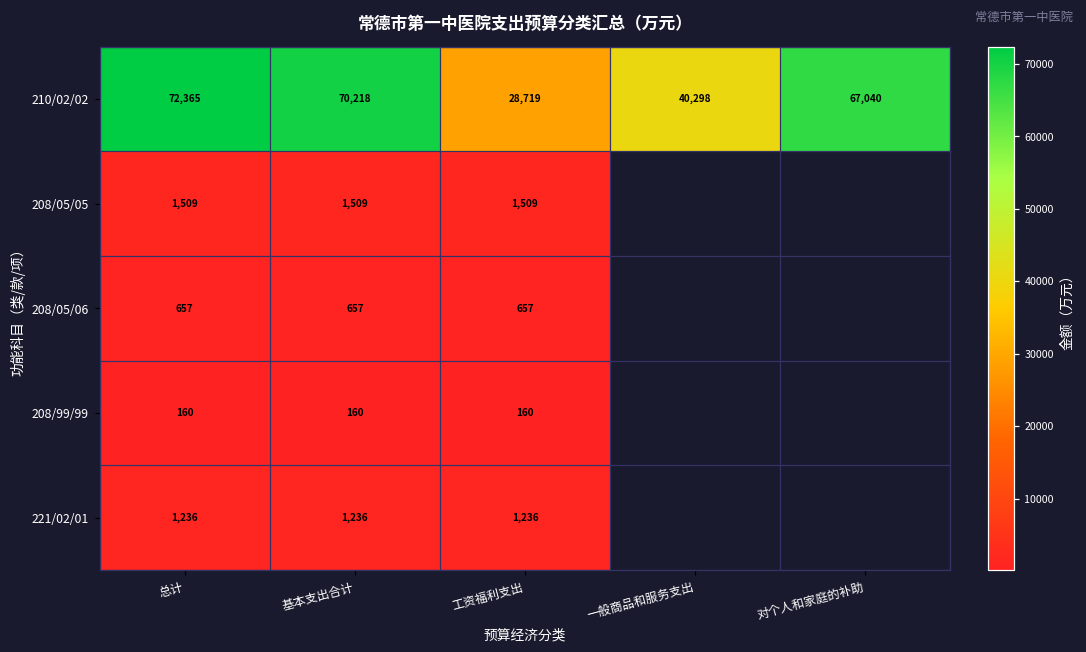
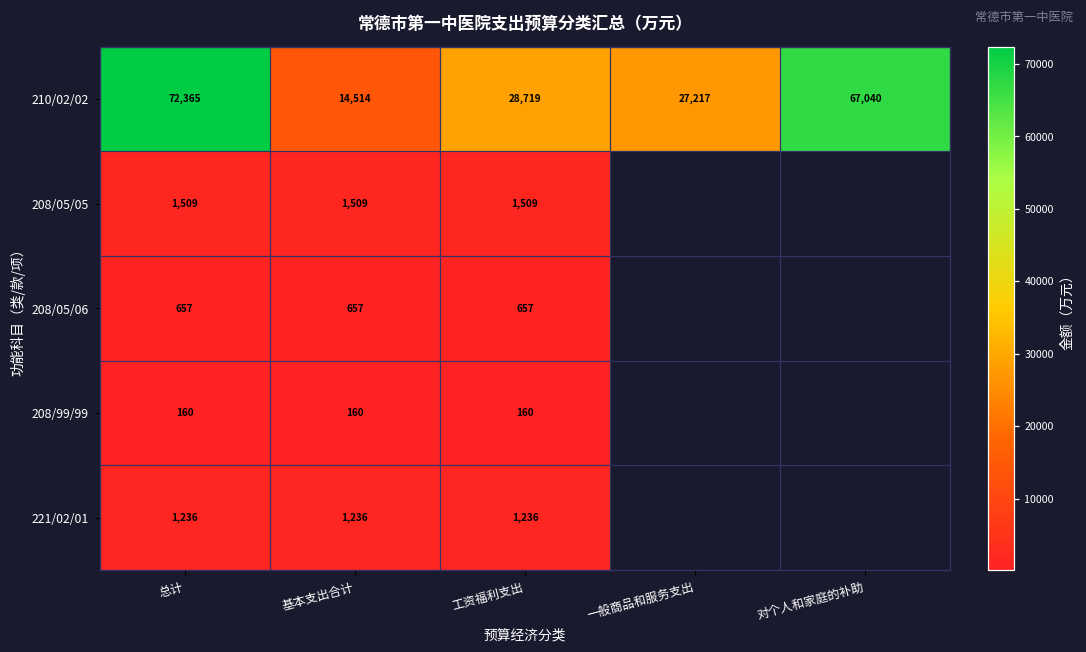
  {
    "210/02/02": {
      "总计": "72,365",
-     "基本支出合计": "70,218",
+     "基本支出合计": "14,514",
      "工资福利支出": "28,719",
-     "一般商品和服务支出": "40,298",
+     "一般商品和服务支出": "27,217",
      "对个人和家庭的补助": "67,040"
    },
    "208/05/05": {
      "总计": "1,509",
      "基本支出合计": "1,509",
      "工资福利支出": "1,509"
    },
    "208/05/06": {
      "总计": "657",
      "基本支出合计": "657",
      "工资福利支出": "657"
    },
    "208/99/99": {
      "总计": "160",
      "基本支出合计": "160",
      "工资福利支出": "160"
    },
    "221/02/01": {
      "总计": "1,236",
      "基本支出合计": "1,236",
      "工资福利支出": "1,236"
    }
  }
